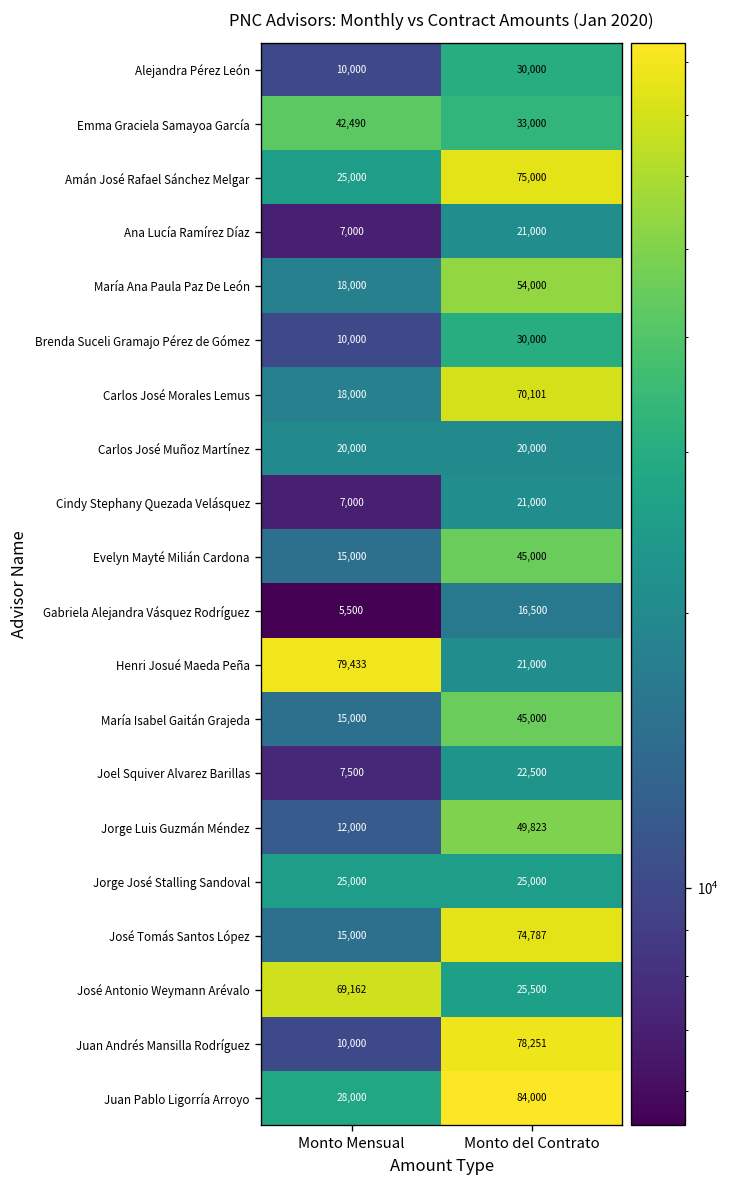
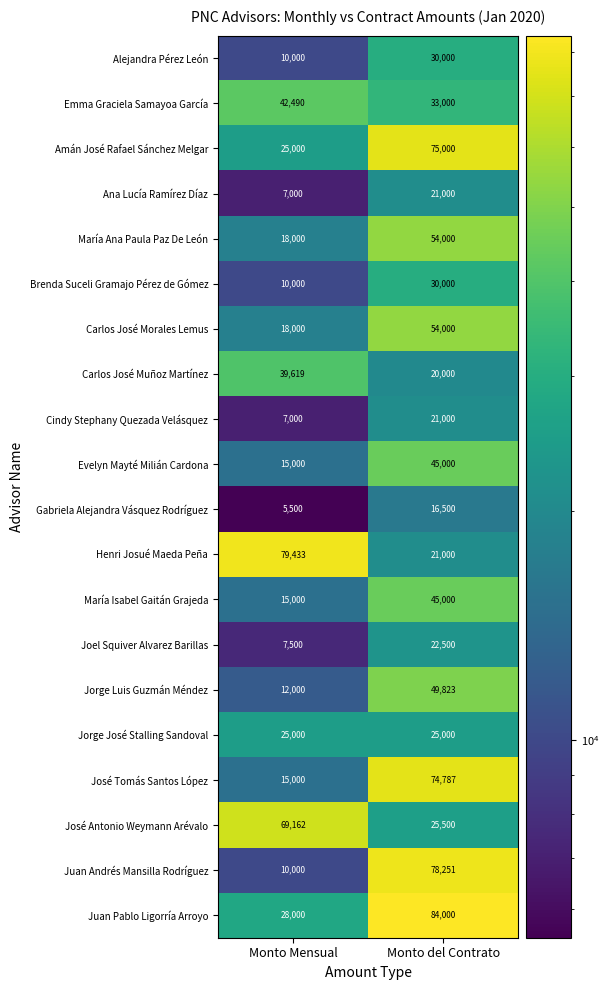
  {
    "Alejandra Pérez León": {
      "Monto Mensual": "10,000",
      "Monto del Contrato": "30,000"
    },
    "Emma Graciela Samayoa García": {
      "Monto Mensual": "42,490",
      "Monto del Contrato": "33,000"
    },
    "Amán José Rafael Sánchez Melgar": {
      "Monto Mensual": "25,000",
      "Monto del Contrato": "75,000"
    },
    "Ana Lucía Ramírez Díaz": {
      "Monto Mensual": "7,000",
      "Monto del Contrato": "21,000"
    },
    "María Ana Paula Paz De León": {
      "Monto Mensual": "18,000",
      "Monto del Contrato": "54,000"
    },
    "Brenda Suceli Gramajo Pérez de Gómez": {
      "Monto Mensual": "10,000",
      "Monto del Contrato": "30,000"
    },
    "Carlos José Morales Lemus": {
      "Monto Mensual": "18,000",
-     "Monto del Contrato": "70,101"
+     "Monto del Contrato": "54,000"
    },
    "Carlos José Muñoz Martínez": {
-     "Monto Mensual": "20,000",
+     "Monto Mensual": "39,619",
      "Monto del Contrato": "20,000"
    },
    "Cindy Stephany Quezada Velásquez": {
      "Monto Mensual": "7,000",
      "Monto del Contrato": "21,000"
    },
    "Evelyn Mayté Milián Cardona": {
      "Monto Mensual": "15,000",
      "Monto del Contrato": "45,000"
    },
    "Gabriela Alejandra Vásquez Rodríguez": {
      "Monto Mensual": "5,500",
      "Monto del Contrato": "16,500"
    },
    "Henri Josué Maeda Peña": {
      "Monto Mensual": "79,433",
      "Monto del Contrato": "21,000"
    },
    "María Isabel Gaitán Grajeda": {
      "Monto Mensual": "15,000",
      "Monto del Contrato": "45,000"
    },
    "Joel Squiver Alvarez Barillas": {
      "Monto Mensual": "7,500",
      "Monto del Contrato": "22,500"
    },
    "Jorge Luis Guzmán Méndez": {
      "Monto Mensual": "12,000",
      "Monto del Contrato": "49,823"
    },
    "Jorge José Stalling Sandoval": {
      "Monto Mensual": "25,000",
      "Monto del Contrato": "25,000"
    },
    "José Tomás Santos López": {
      "Monto Mensual": "15,000",
      "Monto del Contrato": "74,787"
    },
    "José Antonio Weymann Arévalo": {
      "Monto Mensual": "69,162",
      "Monto del Contrato": "25,500"
    },
    "Juan Andrés Mansilla Rodríguez": {
      "Monto Mensual": "10,000",
      "Monto del Contrato": "78,251"
    },
    "Juan Pablo Ligorría Arroyo": {
      "Monto Mensual": "28,000",
      "Monto del Contrato": "84,000"
    }
  }
